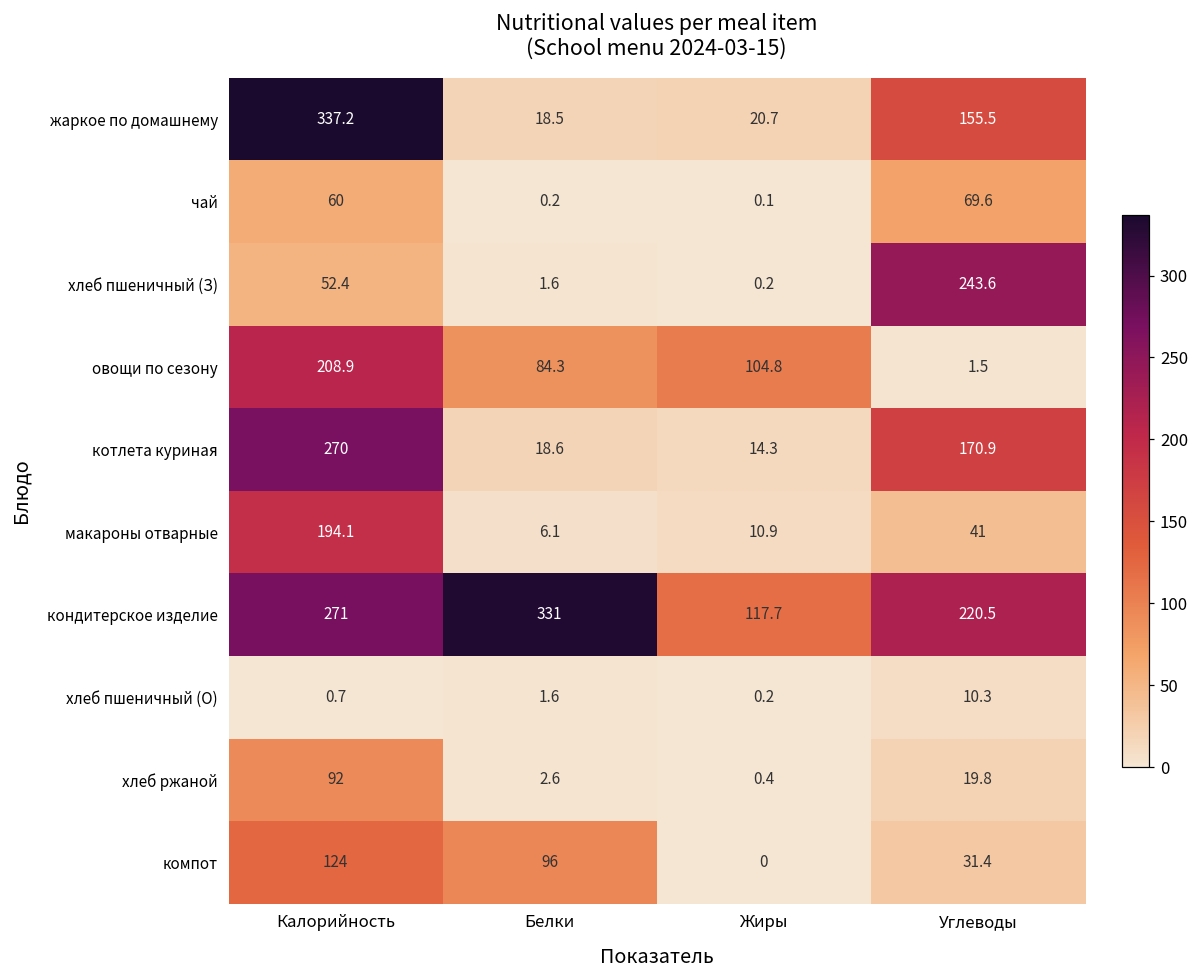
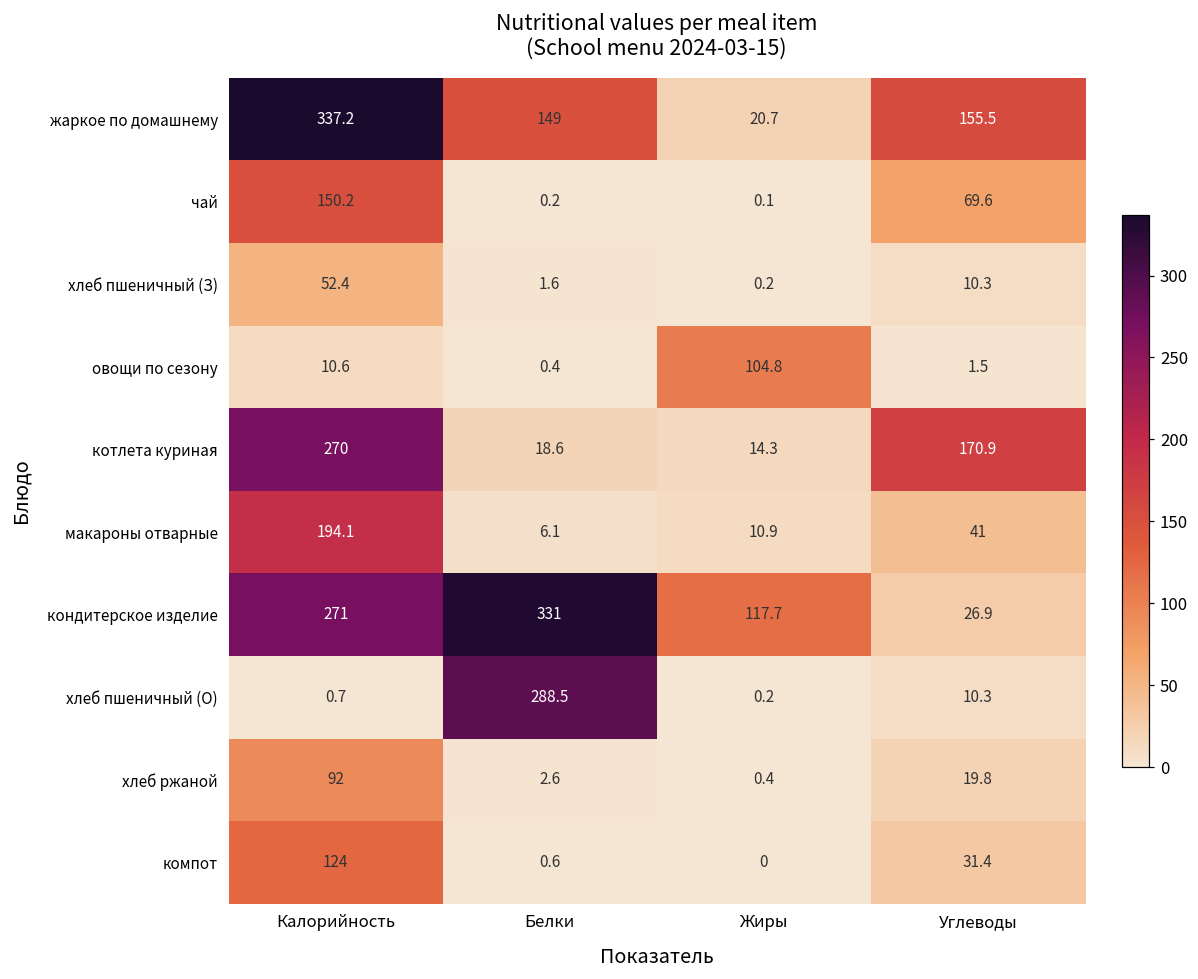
  {
    "жаркое по домашнему": {
      "Калорийность": 337.2,
-     "Белки": 18.5,
+     "Белки": 149,
      "Жиры": 20.7,
      "Углеводы": 155.5
    },
    "чай": {
-     "Калорийность": 60,
+     "Калорийность": 150.2,
      "Белки": 0.2,
      "Жиры": 0.1,
      "Углеводы": 69.6
    },
    "хлеб пшеничный (З)": {
      "Калорийность": 52.4,
      "Белки": 1.6,
      "Жиры": 0.2,
-     "Углеводы": 243.6
+     "Углеводы": 10.3
    },
    "овощи по сезону": {
-     "Калорийность": 208.9,
-     "Белки": 84.3,
+     "Калорийность": 10.6,
+     "Белки": 0.4,
      "Жиры": 104.8,
      "Углеводы": 1.5
    },
    "котлета куриная": {
      "Калорийность": 270,
      "Белки": 18.6,
      "Жиры": 14.3,
      "Углеводы": 170.9
    },
    "макароны отварные": {
      "Калорийность": 194.1,
      "Белки": 6.1,
      "Жиры": 10.9,
      "Углеводы": 41
    },
    "кондитерское изделие": {
      "Калорийность": 271,
      "Белки": 331,
      "Жиры": 117.7,
-     "Углеводы": 220.5
+     "Углеводы": 26.9
    },
    "хлеб пшеничный (О)": {
      "Калорийность": 0.7,
-     "Белки": 1.6,
+     "Белки": 288.5,
      "Жиры": 0.2,
      "Углеводы": 10.3
    },
    "хлеб ржаной": {
      "Калорийность": 92,
      "Белки": 2.6,
      "Жиры": 0.4,
      "Углеводы": 19.8
    },
    "компот": {
      "Калорийность": 124,
-     "Белки": 96,
+     "Белки": 0.6,
      "Жиры": 0,
      "Углеводы": 31.4
    }
  }
